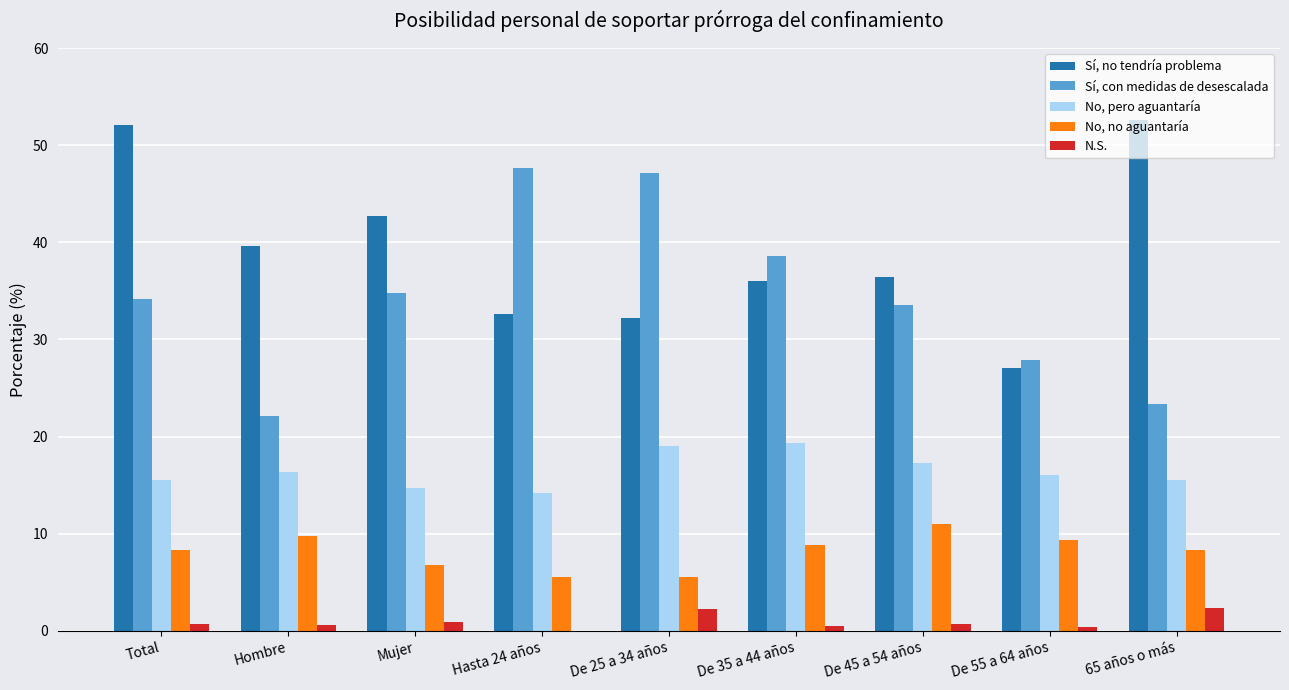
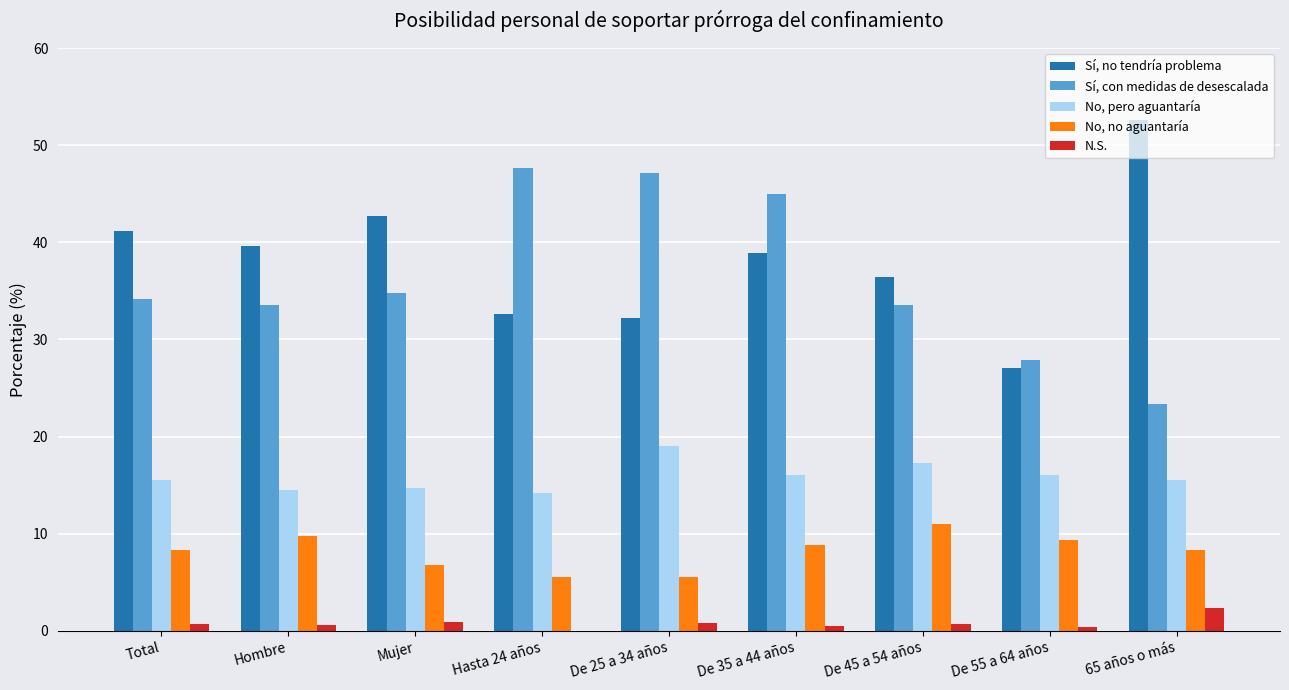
  {
    "Sí, no tendría problema": {
-     "Total": 52,
+     "Total": 41,
      "Hombre": 40,
      "Mujer": 43,
      "Hasta 24 años": 33,
      "De 25 a 34 años": 32,
-     "De 35 a 44 años": 36,
+     "De 35 a 44 años": 39,
      "De 45 a 54 años": 36,
      "De 55 a 64 años": 27
    },
    "Sí, con medidas de desescalada": {
      "Total": 34,
-     "Hombre": 22,
+     "Hombre": 34,
      "Mujer": 35,
      "Hasta 24 años": 48,
      "De 25 a 34 años": 47,
-     "De 35 a 44 años": 39,
+     "De 35 a 44 años": 45,
      "De 45 a 54 años": 34,
      "De 55 a 64 años": 28,
      "65 años o más": 23
    },
    "No, pero aguantaría": {
      "Total": 16,
-     "Hombre": 16,
+     "Hombre": 15,
      "Mujer": 15,
      "Hasta 24 años": 14,
      "De 25 a 34 años": 19,
-     "De 35 a 44 años": 19,
+     "De 35 a 44 años": 16,
      "De 45 a 54 años": 17,
      "De 55 a 64 años": 16,
      "65 años o más": 16
    },
    "No, no aguantaría": {
      "Total": 8,
      "Hombre": 10,
      "Mujer": 7,
      "Hasta 24 años": 6,
      "De 25 a 34 años": 6,
      "De 35 a 44 años": 9,
      "De 45 a 54 años": 11,
      "De 55 a 64 años": 9,
      "65 años o más": 8
    },
    "N.S.": {
      "Total": 1,
      "Hombre": 1,
      "Mujer": 1,
      "Hasta 24 años": 0,
-     "De 25 a 34 años": 2,
+     "De 25 a 34 años": 1,
      "De 35 a 44 años": 1,
      "De 45 a 54 años": 1,
      "De 55 a 64 años": 0,
      "65 años o más": 2
    }
  }
